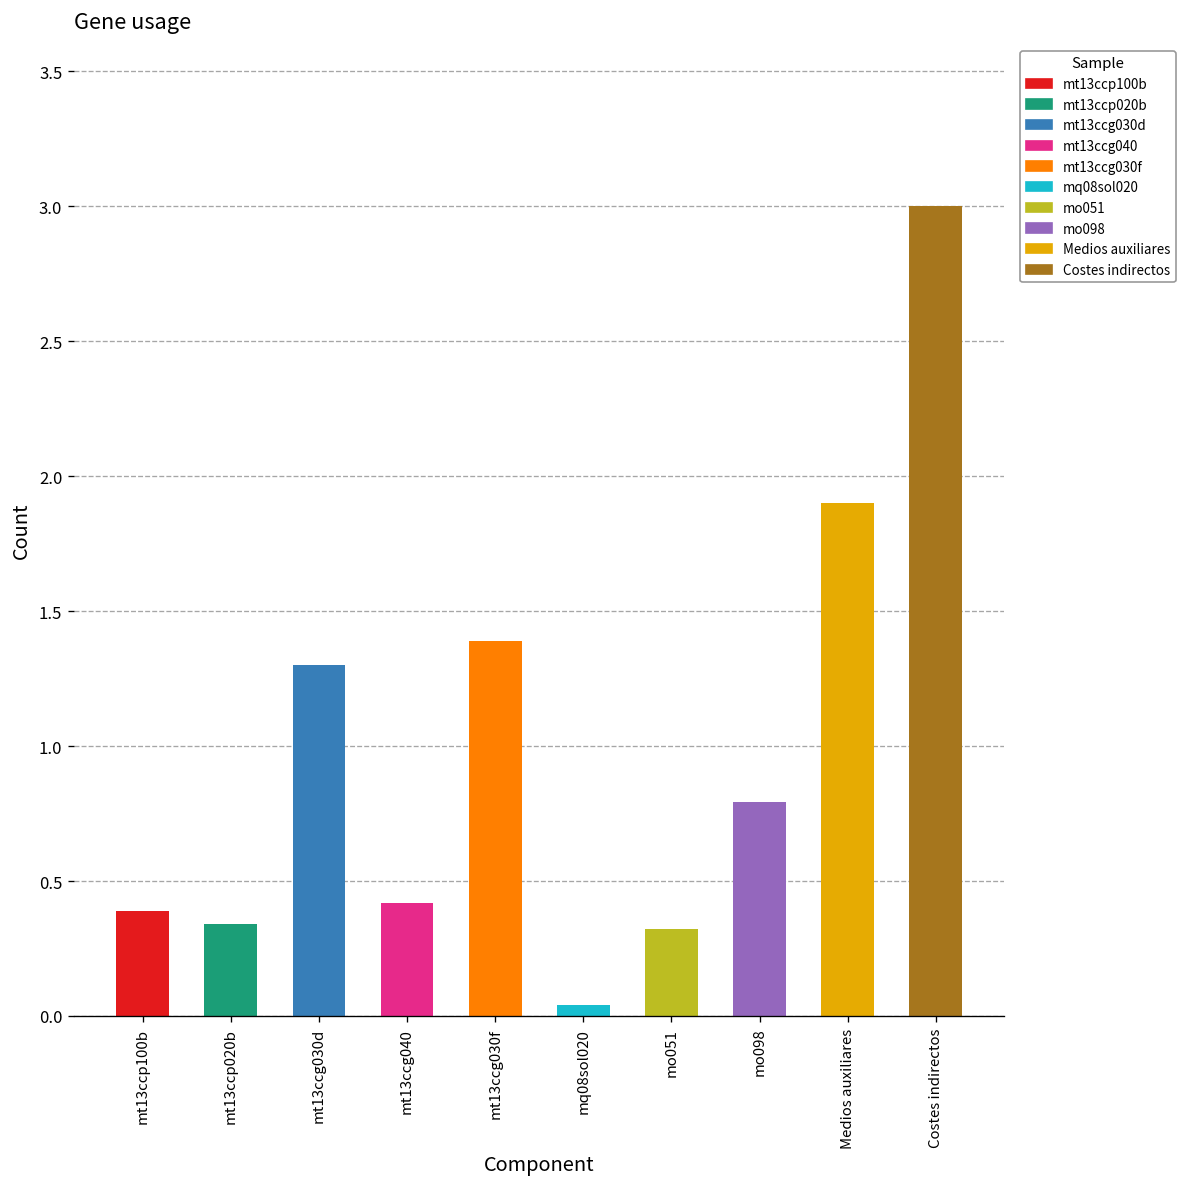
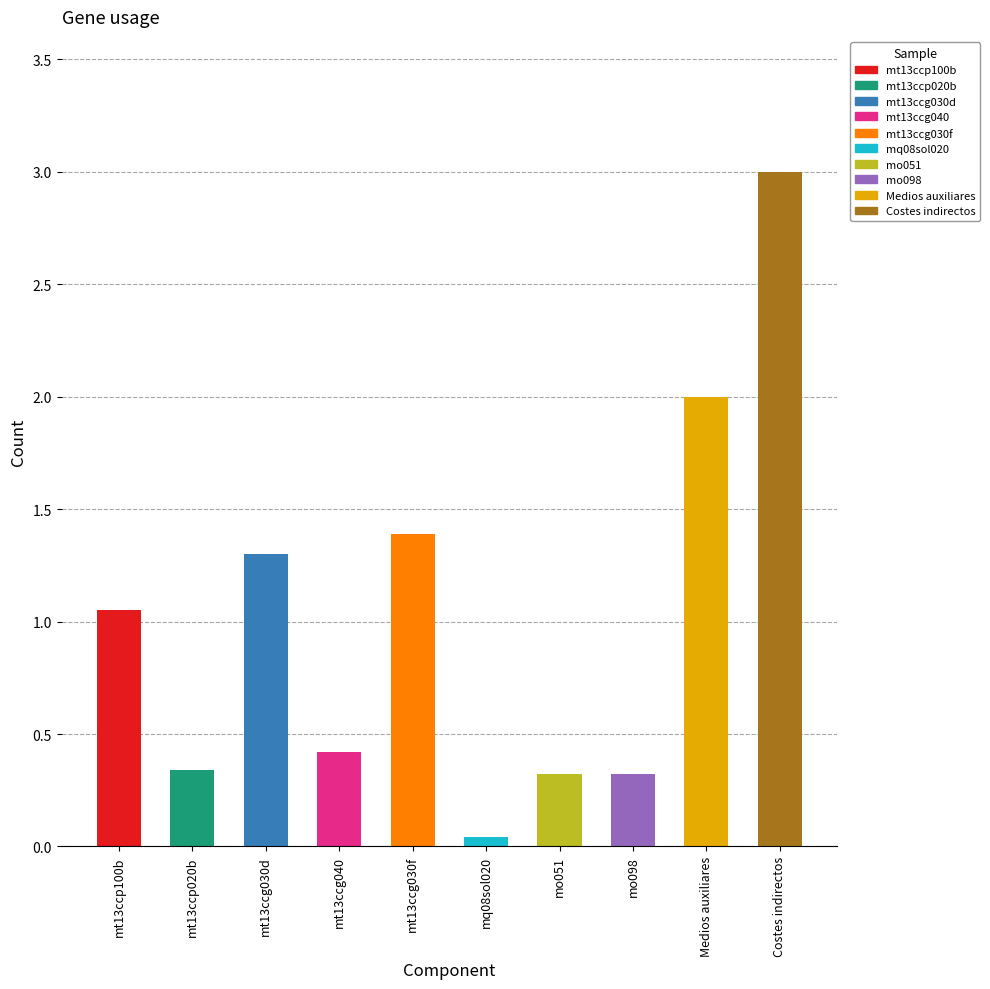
  {
-   "mt13ccp100b": 0.39,
+   "mt13ccp100b": 1.05,
    "mt13ccp020b": 0.34,
    "mt13ccg030d": 1.30,
    "mt13ccg040": 0.42,
    "mt13ccg030f": 1.39,
    "mq08sol020": 0.04,
    "mo051": 0.32,
-   "mo098": 0.79,
-   "Medios auxiliares": 1.9,
+   "mo098": 0.32,
+   "Medios auxiliares": 2.0,
    "Costes indirectos": 3.00
  }
